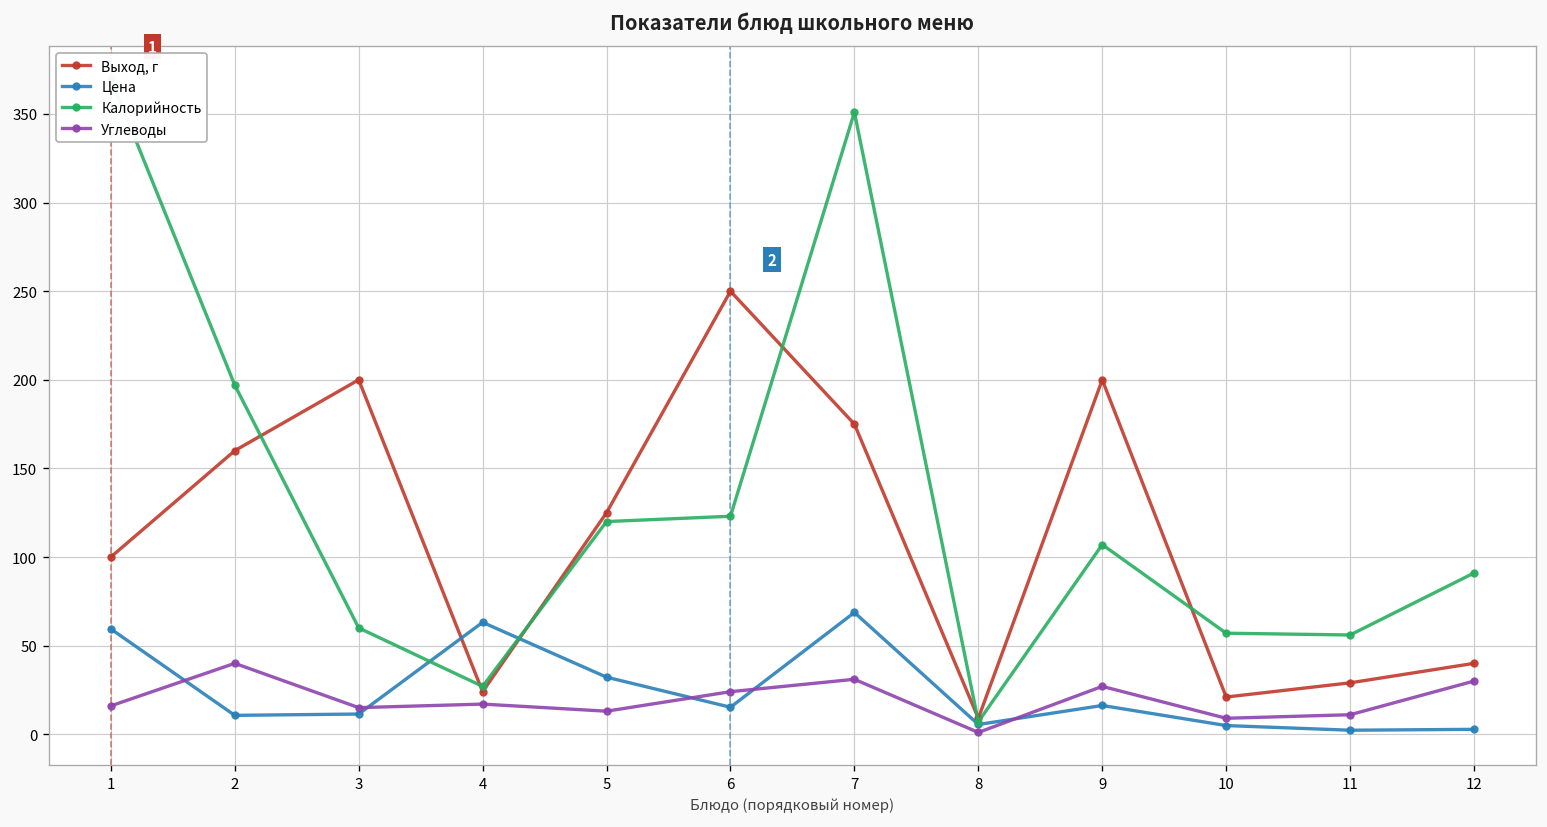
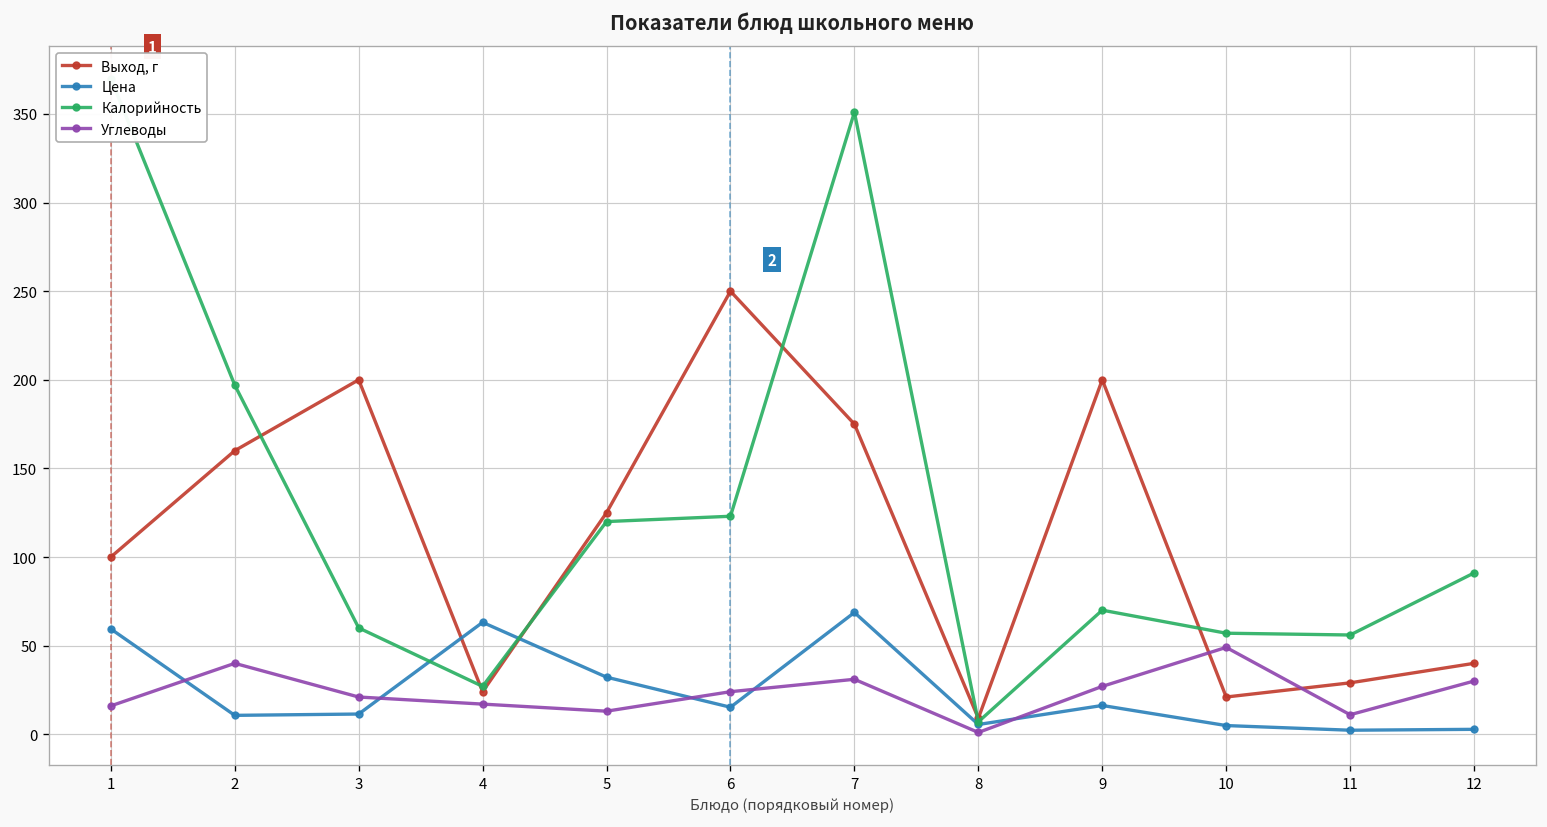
  {
    "Выход, г": {
      "1": 100,
      "2": 160,
      "3": 200,
      "4": 24,
      "5": 125,
      "6": 250,
      "7": 175,
      "8": 9,
      "9": 200,
      "10": 21,
      "11": 29,
      "12": 40
    },
    "Цена": {
      "1": 59,
      "2": 11,
      "3": 11,
      "4": 63,
      "5": 32,
      "6": 15,
      "7": 69,
      "9": 16,
      "10": 5,
      "11": 2,
      "12": 3
    },
    "Калорийность": {
      "2": 197,
      "3": 60,
      "4": 27,
      "5": 120,
      "6": 123,
      "7": 351,
-     "9": 107,
+     "9": 70,
      "10": 57,
      "11": 56,
      "12": 91
    },
    "Углеводы": {
      "1": 16,
      "2": 40,
-     "3": 15,
+     "3": 21,
      "4": 17,
      "5": 13,
      "6": 24,
      "7": 31,
      "8": 1,
      "9": 27,
-     "10": 9,
+     "10": 49,
      "11": 11,
      "12": 30
    }
  }
